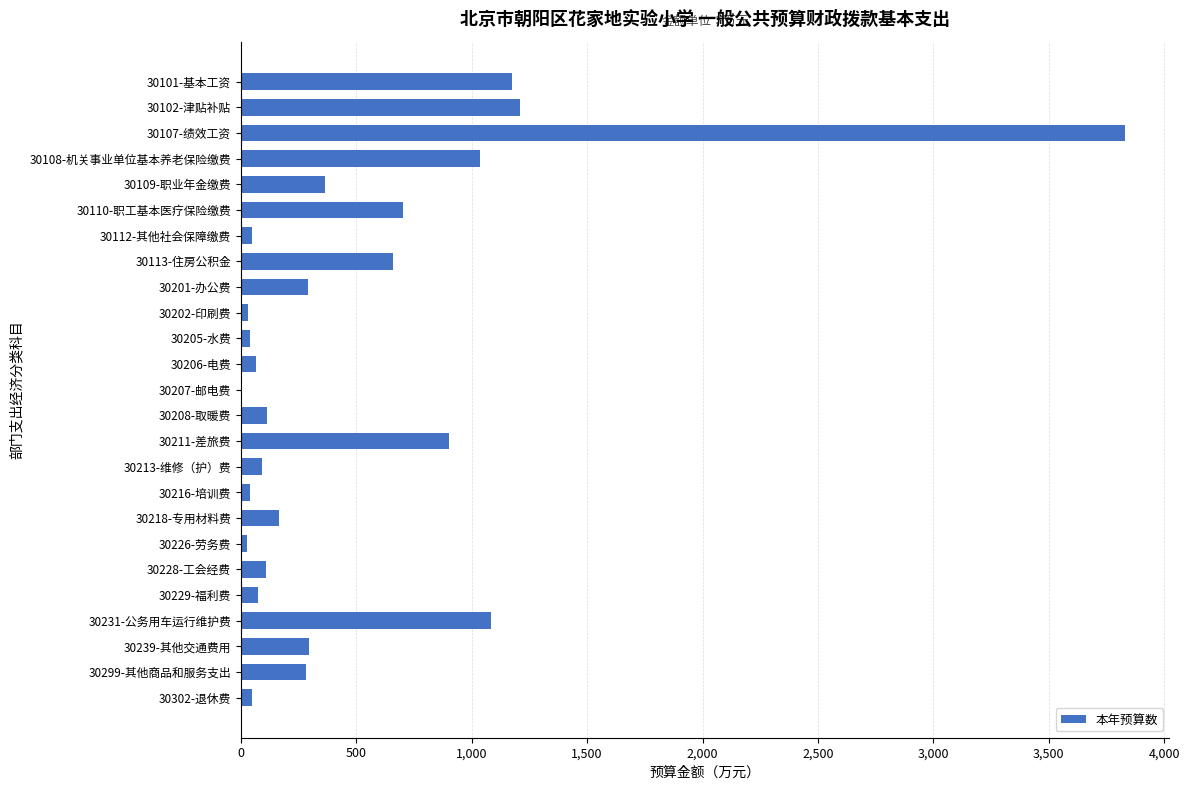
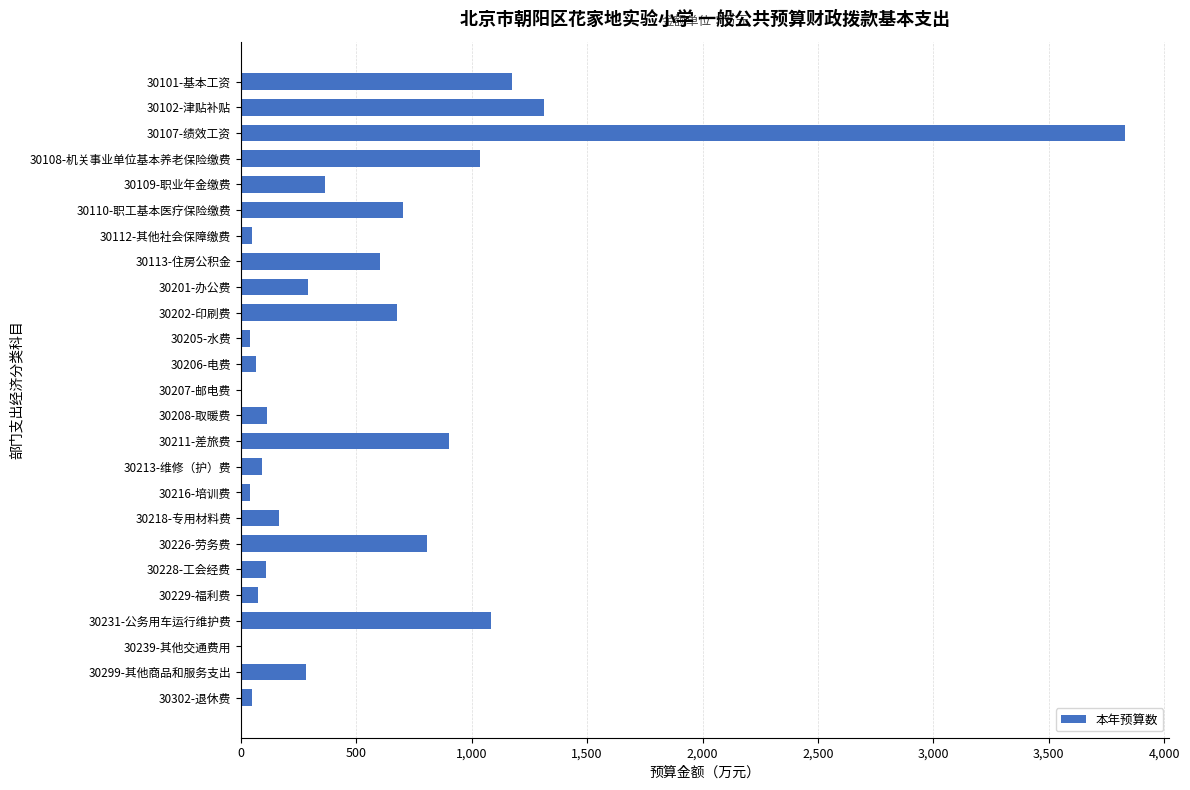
  {
    "30101-基本工资": "1,170",
-   "30102-津贴补贴": "1,210",
+   "30102-津贴补贴": "1,310",
    "30107-绩效工资": "3,830",
    "30108-机关事业单位基本养老保险缴费": "1,040",
    "30109-职业年金缴费": "370",
    "30110-职工基本医疗保险缴费": "700",
    "30112-其他社会保障缴费": "50",
-   "30113-住房公积金": "660",
+   "30113-住房公积金": "600",
    "30201-办公费": "290",
-   "30202-印刷费": "30",
+   "30202-印刷费": "680",
    "30205-水费": "40",
    "30206-电费": "70",
    "30208-取暖费": "110",
    "30211-差旅费": "900",
    "30213-维修（护）费": "90",
    "30216-培训费": "40",
    "30218-专用材料费": "160",
-   "30226-劳务费": "30",
+   "30226-劳务费": "810",
    "30228-工会经费": "110",
    "30229-福利费": "70",
    "30231-公务用车运行维护费": "1,080",
-   "30239-其他交通费用": "300",
+   "30239-其他交通费用": "0",
    "30299-其他商品和服务支出": "280",
    "30302-退休费": "50"
  }
